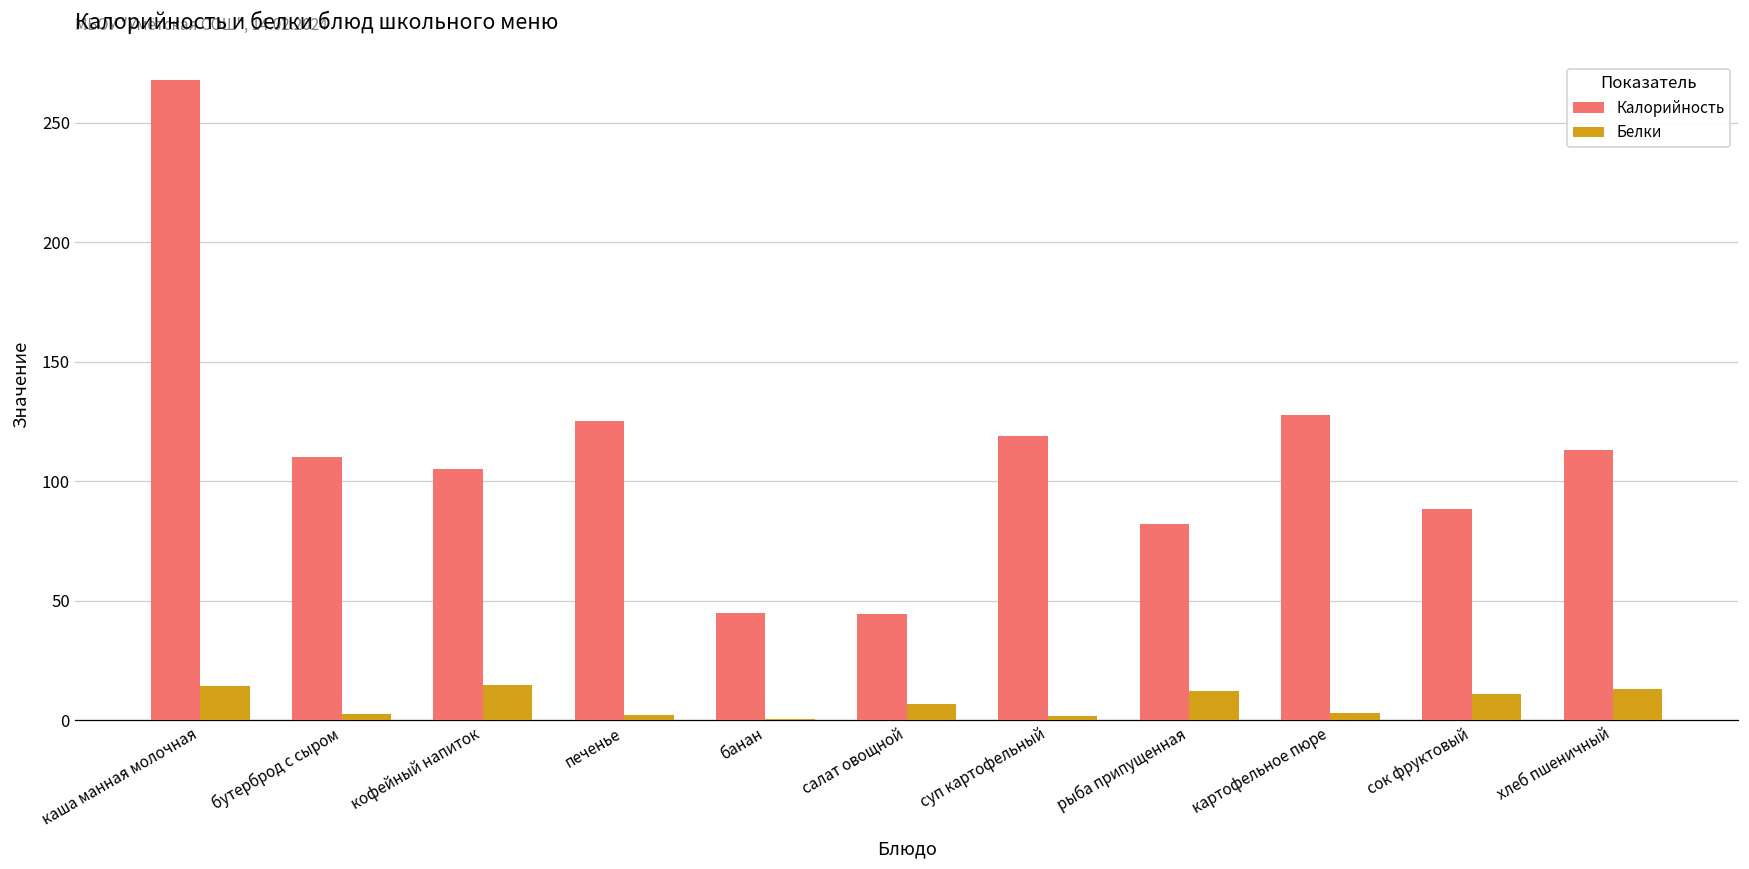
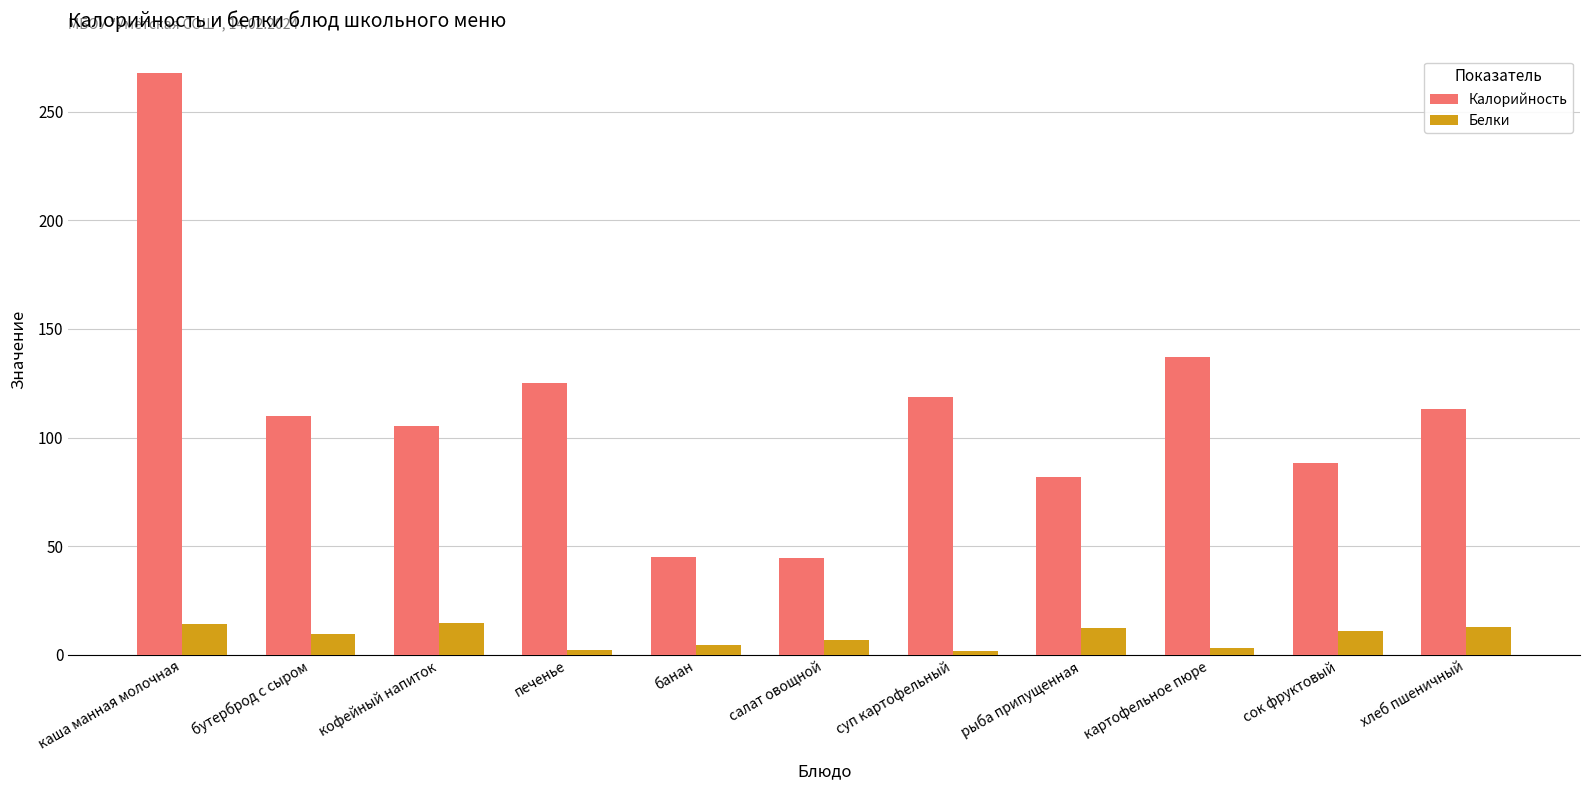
  {
    "Калорийность": {
      "каша манная молочная": 268,
      "бутерброд с сыром": 110,
      "кофейный напиток": 105,
      "печенье": 125,
      "банан": 45,
      "салат овощной": 45,
      "суп картофельный": 119,
      "рыба припущенная": 82,
-     "картофельное пюре": 128,
+     "картофельное пюре": 137,
      "сок фруктовый": 88,
      "хлеб пшеничный": 113
    },
    "Белки": {
      "каша манная молочная": 14,
-     "бутерброд с сыром": 3,
+     "бутерброд с сыром": 9,
      "кофейный напиток": 15,
      "печенье": 2,
-     "банан": 1,
+     "банан": 5,
      "салат овощной": 7,
      "суп картофельный": 2,
      "рыба припущенная": 12,
      "картофельное пюре": 3,
      "сок фруктовый": 11,
      "хлеб пшеничный": 13
    }
  }
